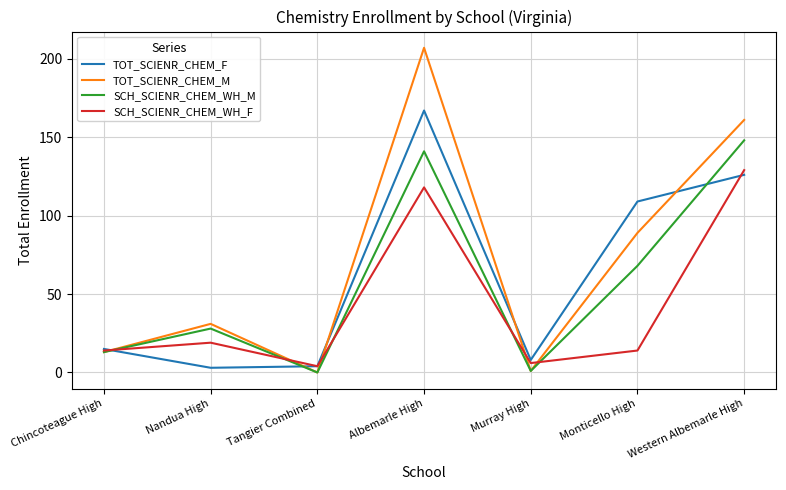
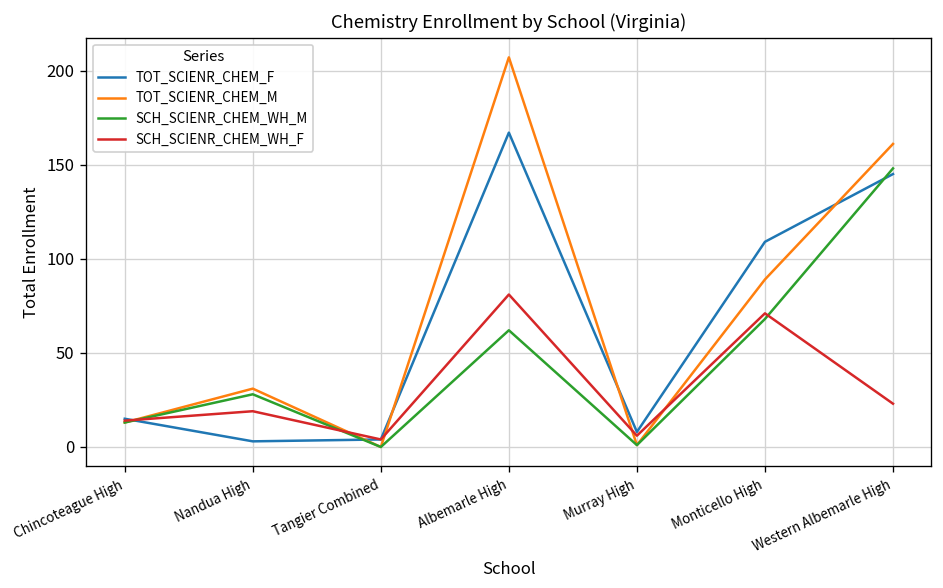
  {
    "TOT_SCIENR_CHEM_F": {
      "Nandua High": 3,
      "Albemarle High": 167,
      "Murray High": 8,
      "Monticello High": 109,
-     "Western Albemarle High": 126
+     "Western Albemarle High": 145
    },
    "TOT_SCIENR_CHEM_M": {
      "Nandua High": 31,
      "Albemarle High": 207,
      "Monticello High": 89,
      "Western Albemarle High": 161
    },
    "SCH_SCIENR_CHEM_WH_M": {
      "Nandua High": 28,
-     "Albemarle High": 141,
+     "Albemarle High": 62,
      "Monticello High": 68,
      "Western Albemarle High": 148
    },
    "SCH_SCIENR_CHEM_WH_F": {
      "Nandua High": 19,
-     "Albemarle High": 118,
+     "Albemarle High": 81,
      "Murray High": 6,
-     "Monticello High": 14,
-     "Western Albemarle High": 129
+     "Monticello High": 71,
+     "Western Albemarle High": 23
    }
  }
